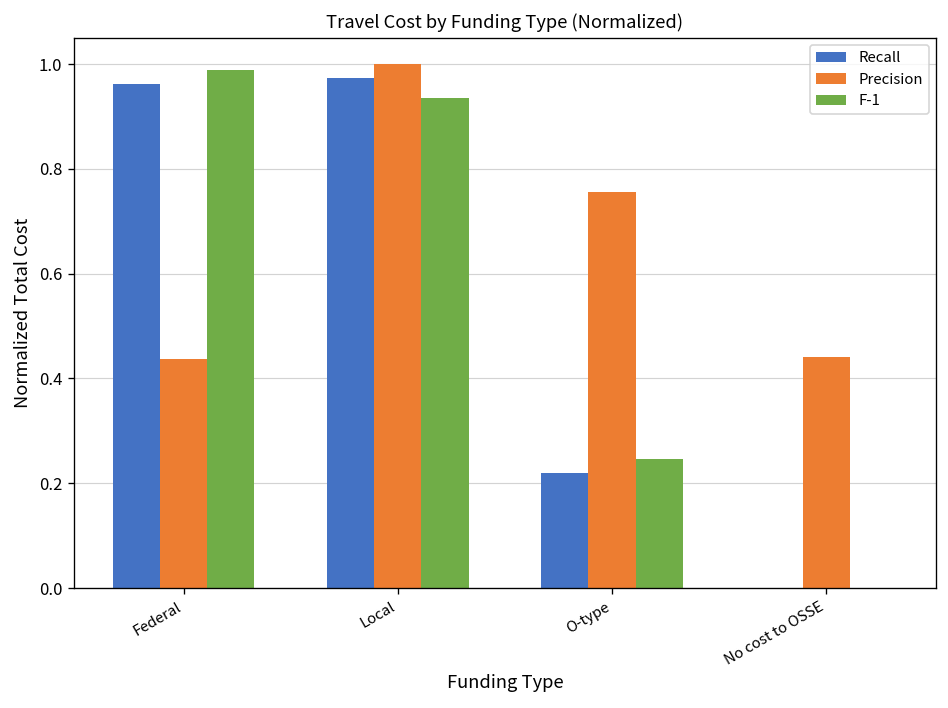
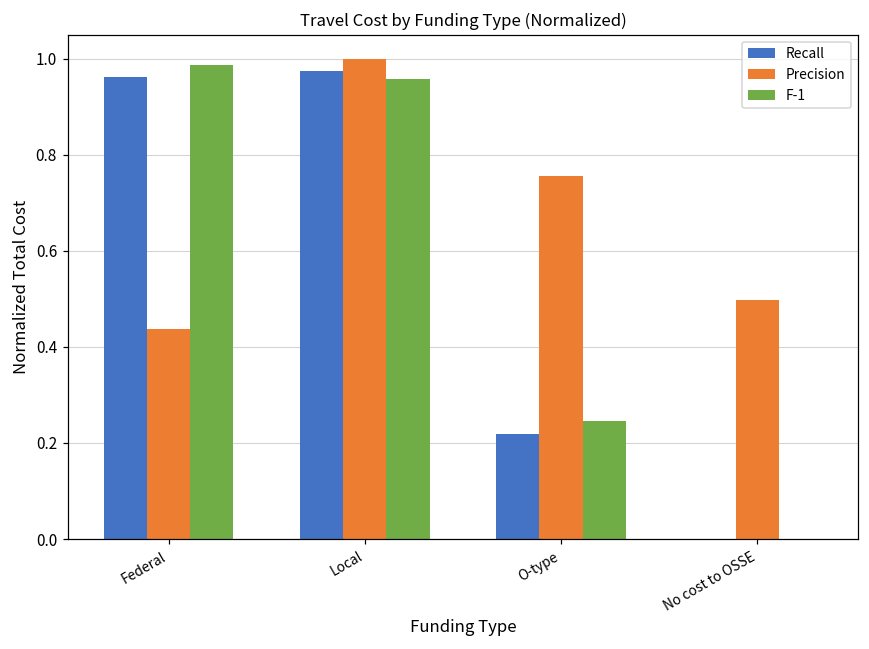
  {
    "Recall": {
      "Federal": 0.96,
      "Local": 0.97,
      "O-type": 0.22,
      "No cost to OSSE": 0.00
    },
    "Precision": {
      "Federal": 0.44,
      "Local": 1.00,
      "O-type": 0.75,
-     "No cost to OSSE": 0.44
+     "No cost to OSSE": 0.50
    },
    "F-1": {
      "Federal": 0.99,
-     "Local": 0.94,
+     "Local": 0.96,
      "O-type": 0.25,
      "No cost to OSSE": 0.00
    }
  }
